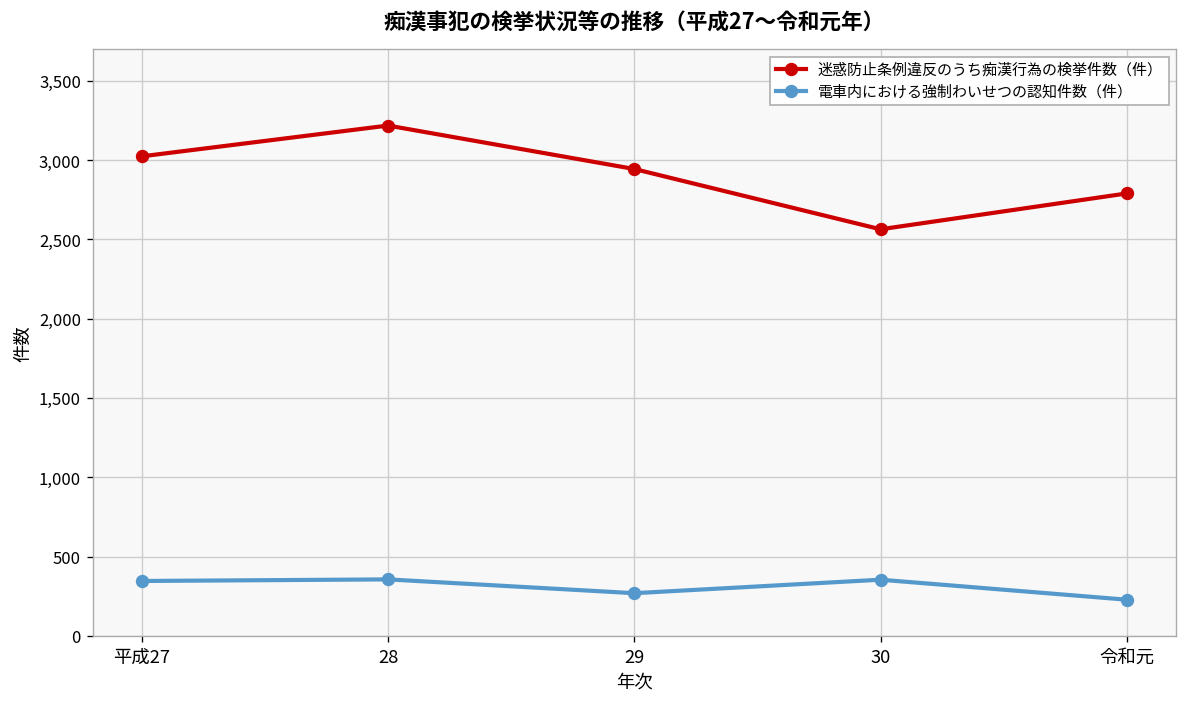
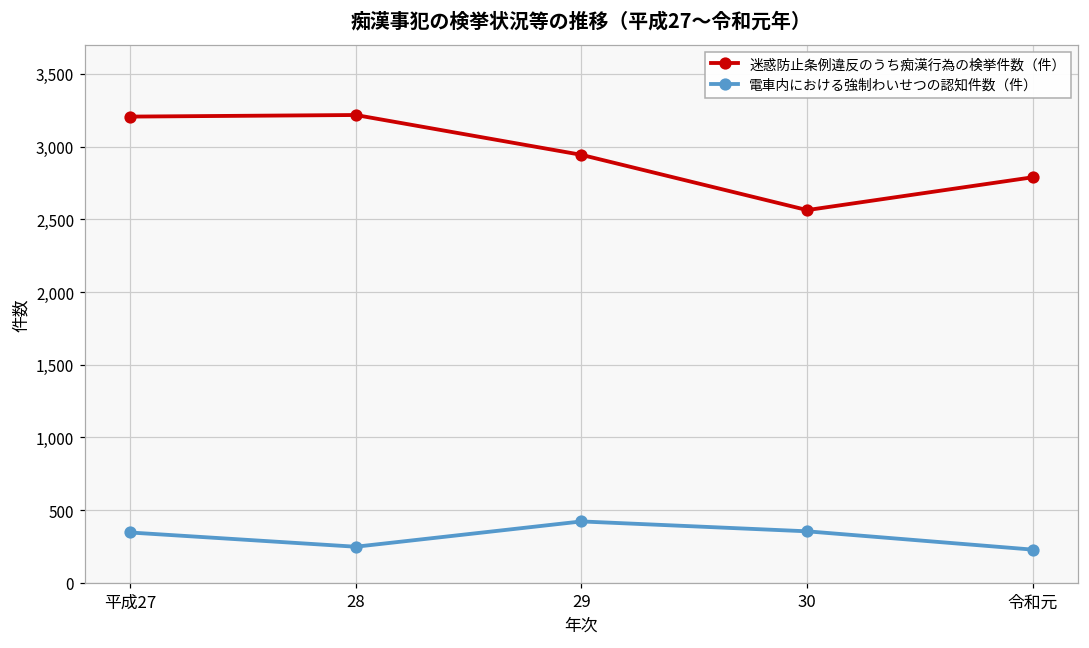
  {
    "迷惑防止条例違反のうち痴漢行為の検挙件数（件）": {
-     "平成27": "3,020",
+     "平成27": "3,210",
      "28": "3,220",
      "29": "2,940",
      "30": "2,560",
      "令和元": "2,790"
    },
    "電車内における強制わいせつの認知件数（件）": {
      "平成27": "350",
-     "28": "360",
-     "29": "270",
+     "28": "250",
+     "29": "420",
      "30": "350",
      "令和元": "230"
    }
  }
